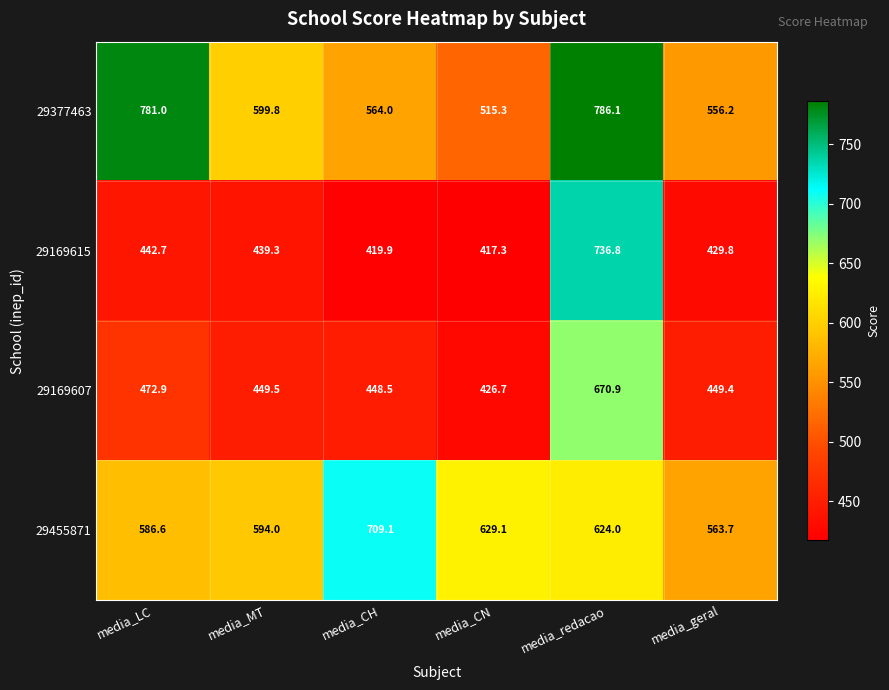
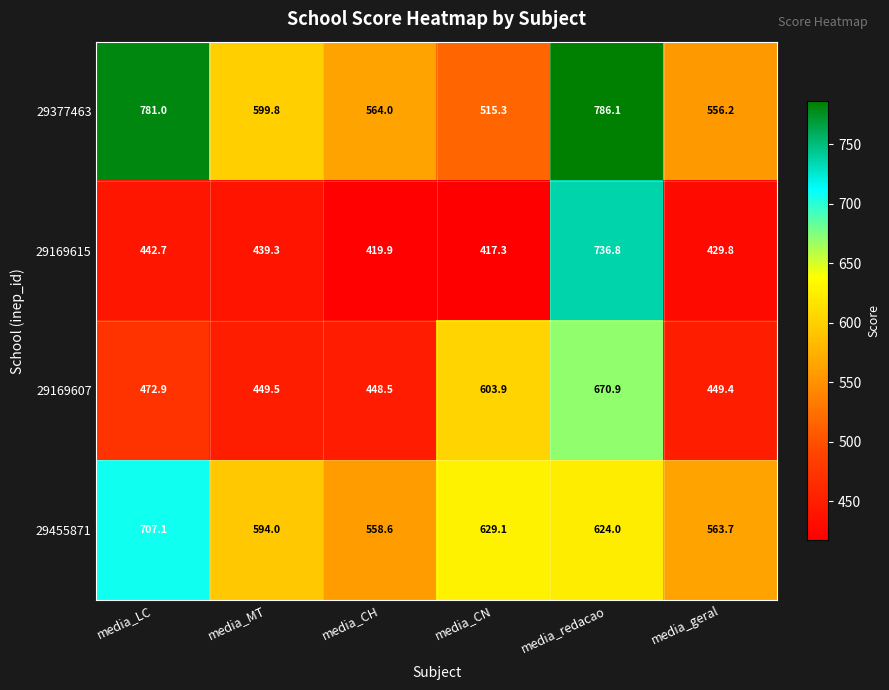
  {
    "29377463": {
      "media_LC": 781.0,
      "media_MT": 599.8,
      "media_CH": 564.0,
      "media_CN": 515.3,
      "media_redacao": 786.1,
      "media_geral": 556.2
    },
    "29169615": {
      "media_LC": 442.7,
      "media_MT": 439.3,
      "media_CH": 419.9,
      "media_CN": 417.3,
      "media_redacao": 736.8,
      "media_geral": 429.8
    },
    "29169607": {
      "media_LC": 472.9,
      "media_MT": 449.5,
      "media_CH": 448.5,
-     "media_CN": 426.7,
+     "media_CN": 603.9,
      "media_redacao": 670.9,
      "media_geral": 449.4
    },
    "29455871": {
-     "media_LC": 586.6,
+     "media_LC": 707.1,
      "media_MT": 594.0,
-     "media_CH": 709.1,
+     "media_CH": 558.6,
      "media_CN": 629.1,
      "media_redacao": 624.0,
      "media_geral": 563.7
    }
  }
